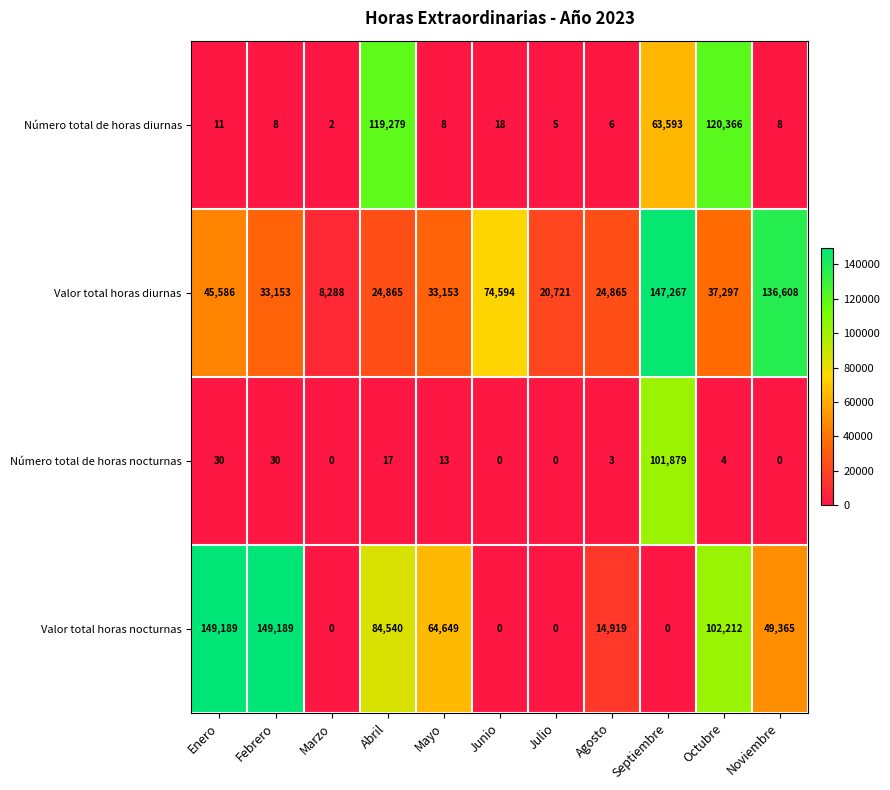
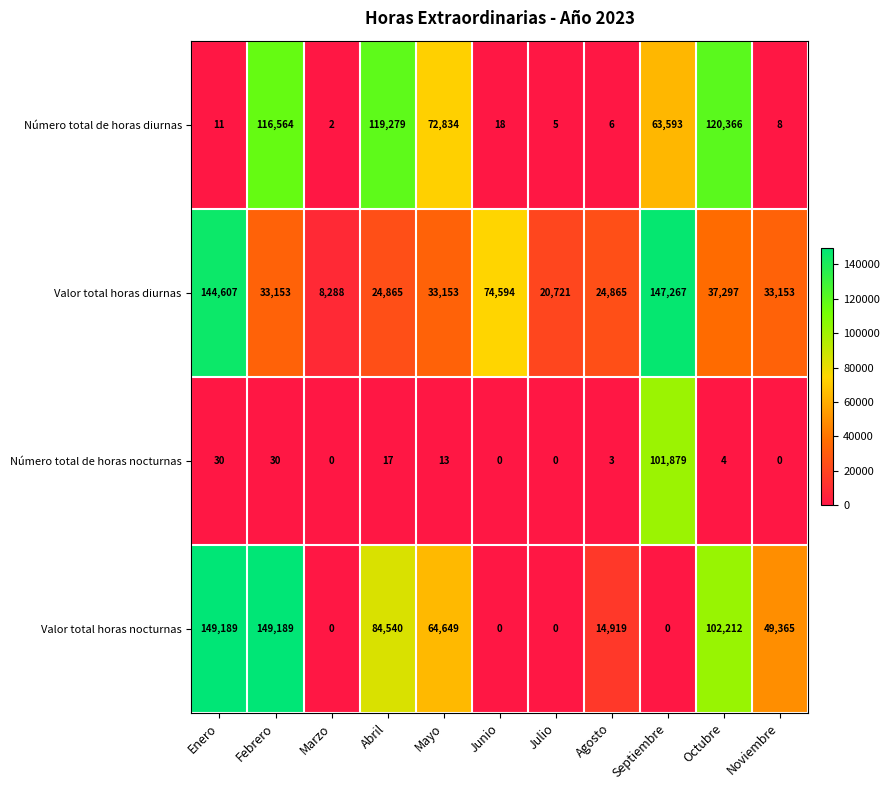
  {
    "Número total de horas diurnas": {
      "Enero": "11",
-     "Febrero": "8",
+     "Febrero": "116,564",
      "Marzo": "2",
      "Abril": "119,279",
-     "Mayo": "8",
+     "Mayo": "72,834",
      "Junio": "18",
      "Julio": "5",
      "Agosto": "6",
      "Septiembre": "63,593",
      "Octubre": "120,366",
      "Noviembre": "8"
    },
    "Valor total horas diurnas": {
-     "Enero": "45,586",
+     "Enero": "144,607",
      "Febrero": "33,153",
      "Marzo": "8,288",
      "Abril": "24,865",
      "Mayo": "33,153",
      "Junio": "74,594",
      "Julio": "20,721",
      "Agosto": "24,865",
      "Septiembre": "147,267",
      "Octubre": "37,297",
-     "Noviembre": "136,608"
+     "Noviembre": "33,153"
    },
    "Número total de horas nocturnas": {
      "Enero": "30",
      "Febrero": "30",
      "Marzo": "0",
      "Abril": "17",
      "Mayo": "13",
      "Junio": "0",
      "Julio": "0",
      "Agosto": "3",
      "Septiembre": "101,879",
      "Octubre": "4",
      "Noviembre": "0"
    },
    "Valor total horas nocturnas": {
      "Enero": "149,189",
      "Febrero": "149,189",
      "Marzo": "0",
      "Abril": "84,540",
      "Mayo": "64,649",
      "Junio": "0",
      "Julio": "0",
      "Agosto": "14,919",
      "Septiembre": "0",
      "Octubre": "102,212",
      "Noviembre": "49,365"
    }
  }
